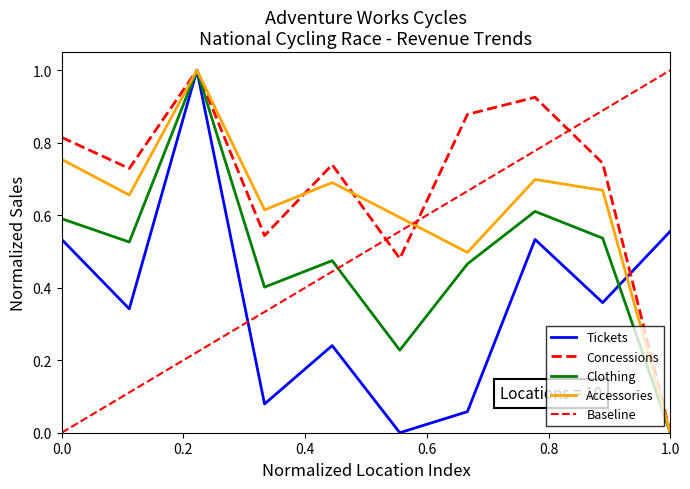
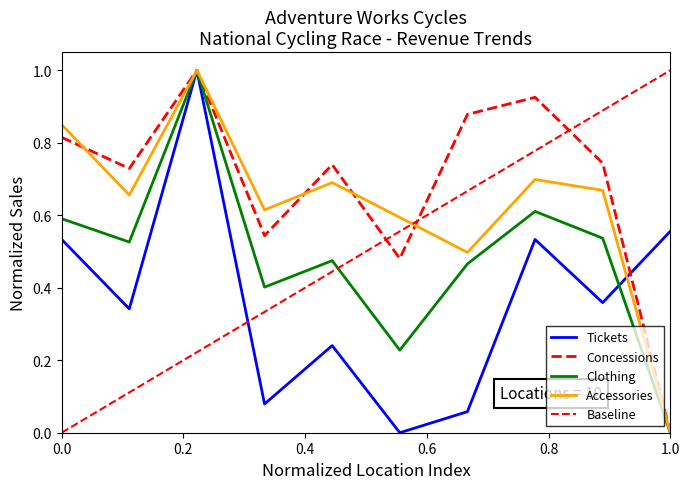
  {
    "Tickets": {
      "0.0": 0.53,
      "1.0": 0.56
    },
    "Clothing": {
      "0.0": 0.59
    },
    "Accessories": {
-     "0.0": 0.75
+     "0.0": 0.85
    }
  }
